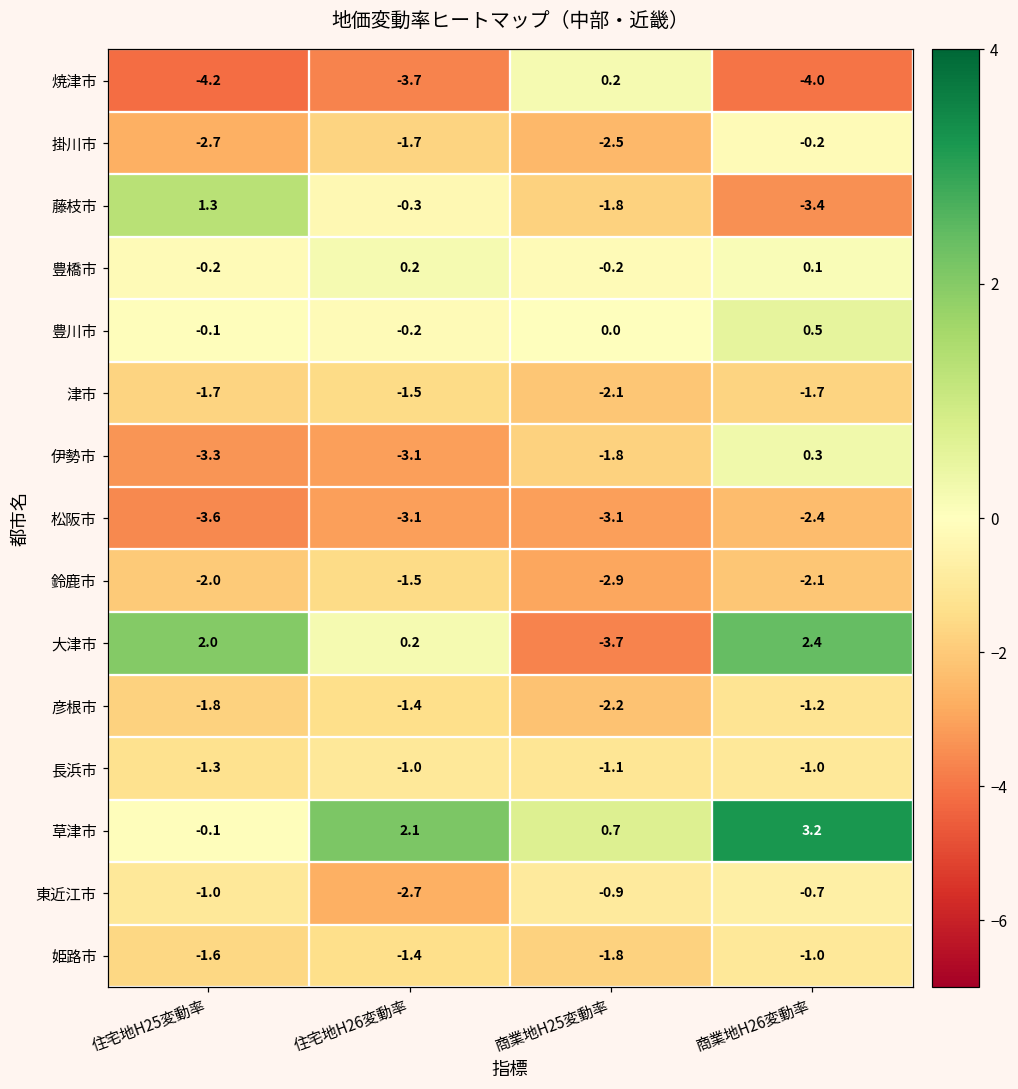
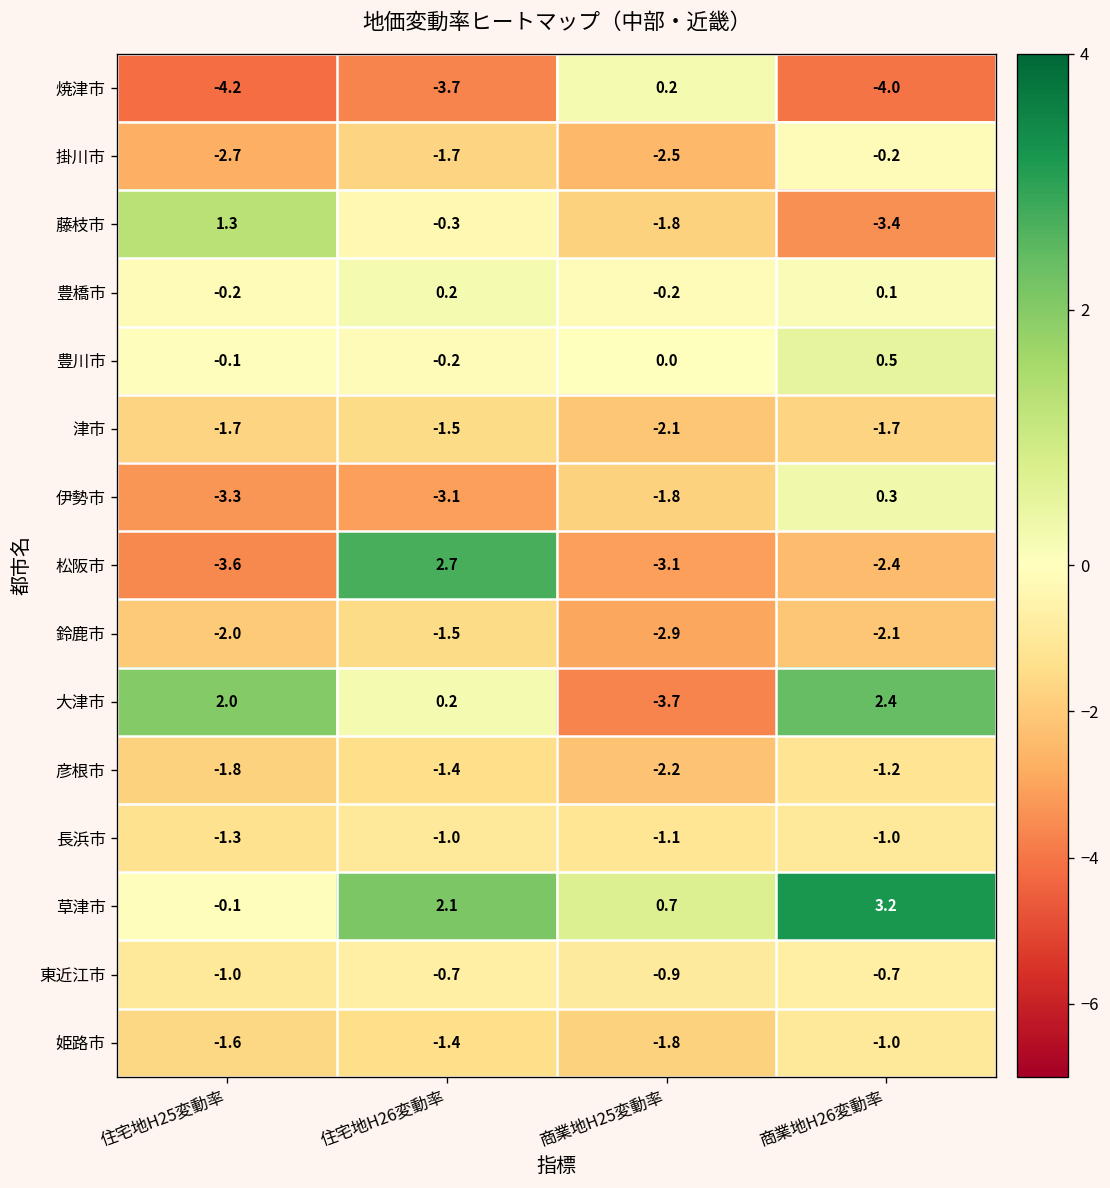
  {
    "焼津市": {
      "住宅地H25変動率": -4.2,
      "住宅地H26変動率": -3.7,
      "商業地H25変動率": 0.2,
      "商業地H26変動率": -4.0
    },
    "掛川市": {
      "住宅地H25変動率": -2.7,
      "住宅地H26変動率": -1.7,
      "商業地H25変動率": -2.5,
      "商業地H26変動率": -0.2
    },
    "藤枝市": {
      "住宅地H25変動率": 1.3,
      "住宅地H26変動率": -0.3,
      "商業地H25変動率": -1.8,
      "商業地H26変動率": -3.4
    },
    "豊橋市": {
      "住宅地H25変動率": -0.2,
      "住宅地H26変動率": 0.2,
      "商業地H25変動率": -0.2,
      "商業地H26変動率": 0.1
    },
    "豊川市": {
      "住宅地H25変動率": -0.1,
      "住宅地H26変動率": -0.2,
      "商業地H25変動率": 0.0,
      "商業地H26変動率": 0.5
    },
    "津市": {
      "住宅地H25変動率": -1.7,
      "住宅地H26変動率": -1.5,
      "商業地H25変動率": -2.1,
      "商業地H26変動率": -1.7
    },
    "伊勢市": {
      "住宅地H25変動率": -3.3,
      "住宅地H26変動率": -3.1,
      "商業地H25変動率": -1.8,
      "商業地H26変動率": 0.3
    },
    "松阪市": {
      "住宅地H25変動率": -3.6,
-     "住宅地H26変動率": -3.1,
+     "住宅地H26変動率": 2.7,
      "商業地H25変動率": -3.1,
      "商業地H26変動率": -2.4
    },
    "鈴鹿市": {
      "住宅地H25変動率": -2.0,
      "住宅地H26変動率": -1.5,
      "商業地H25変動率": -2.9,
      "商業地H26変動率": -2.1
    },
    "大津市": {
      "住宅地H25変動率": 2.0,
      "住宅地H26変動率": 0.2,
      "商業地H25変動率": -3.7,
      "商業地H26変動率": 2.4
    },
    "彦根市": {
      "住宅地H25変動率": -1.8,
      "住宅地H26変動率": -1.4,
      "商業地H25変動率": -2.2,
      "商業地H26変動率": -1.2
    },
    "長浜市": {
      "住宅地H25変動率": -1.3,
      "住宅地H26変動率": -1.0,
      "商業地H25変動率": -1.1,
      "商業地H26変動率": -1.0
    },
    "草津市": {
      "住宅地H25変動率": -0.1,
      "住宅地H26変動率": 2.1,
      "商業地H25変動率": 0.7,
      "商業地H26変動率": 3.2
    },
    "東近江市": {
      "住宅地H25変動率": -1.0,
-     "住宅地H26変動率": -2.7,
+     "住宅地H26変動率": -0.7,
      "商業地H25変動率": -0.9,
      "商業地H26変動率": -0.7
    },
    "姫路市": {
      "住宅地H25変動率": -1.6,
      "住宅地H26変動率": -1.4,
      "商業地H25変動率": -1.8,
      "商業地H26変動率": -1.0
    }
  }
